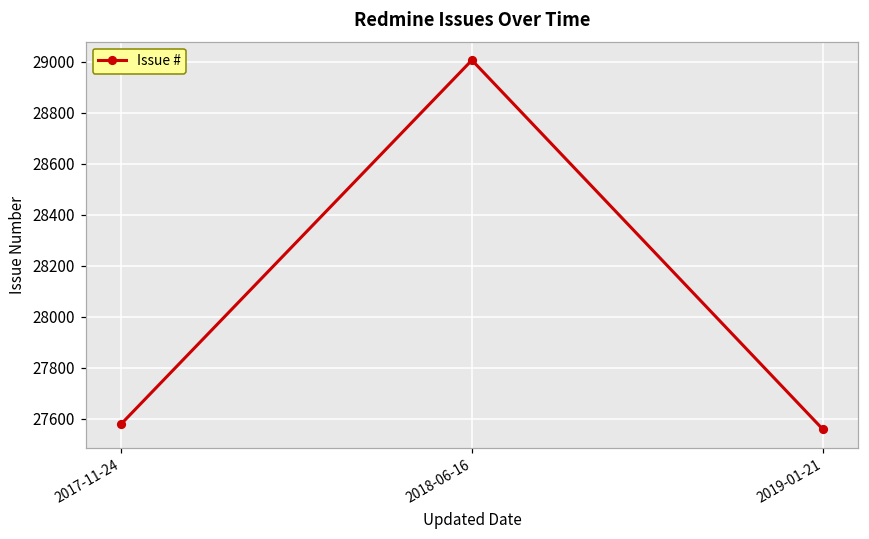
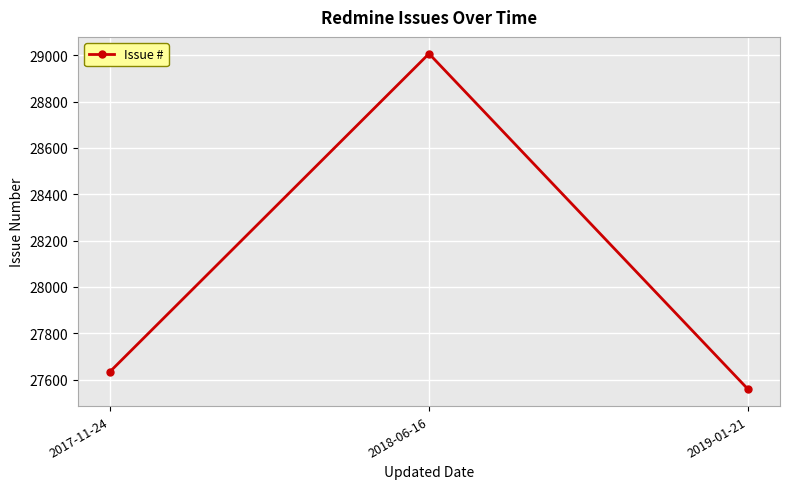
  {
-   "2017-11-24": 27580,
+   "2017-11-24": 27630,
    "2018-06-16": 29010,
    "2019-01-21": 27560
  }
